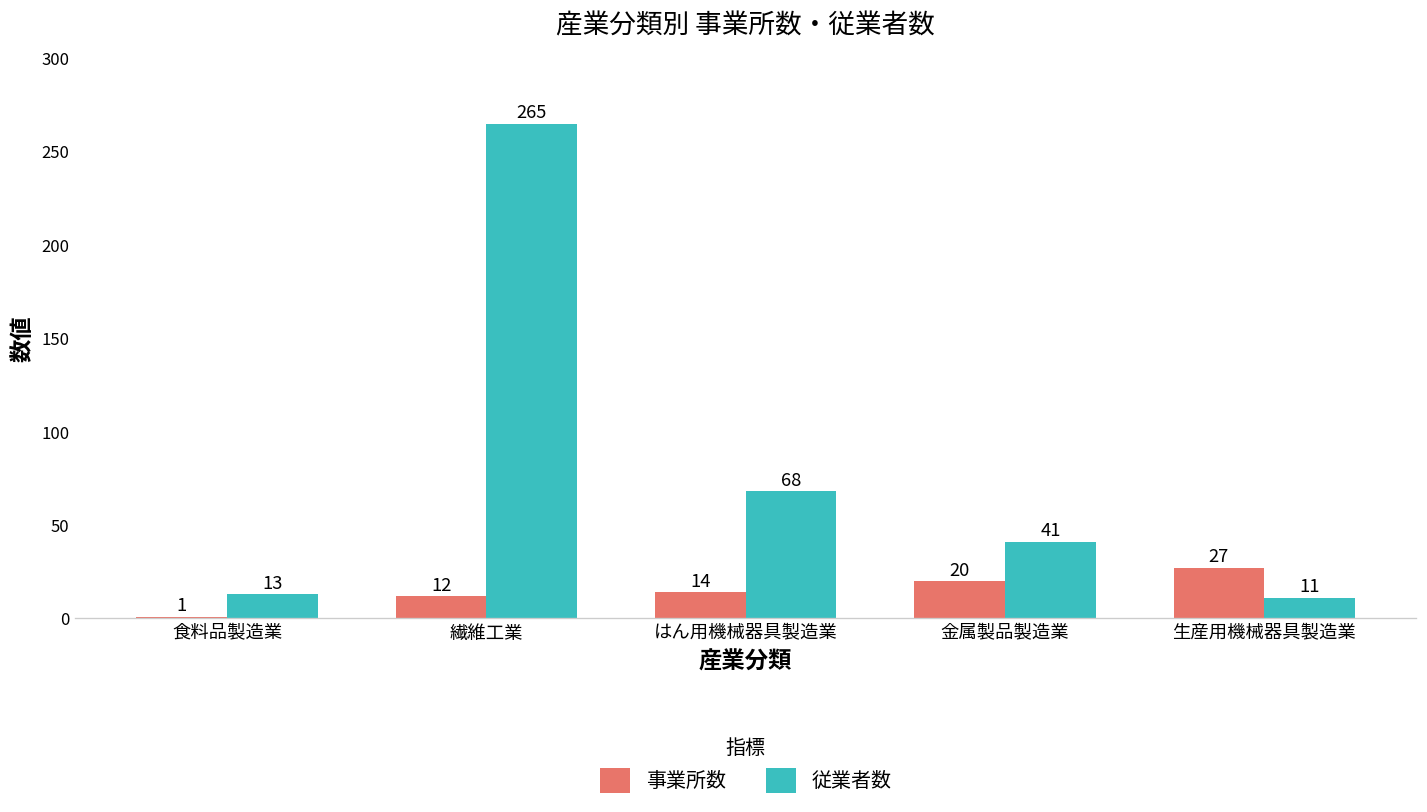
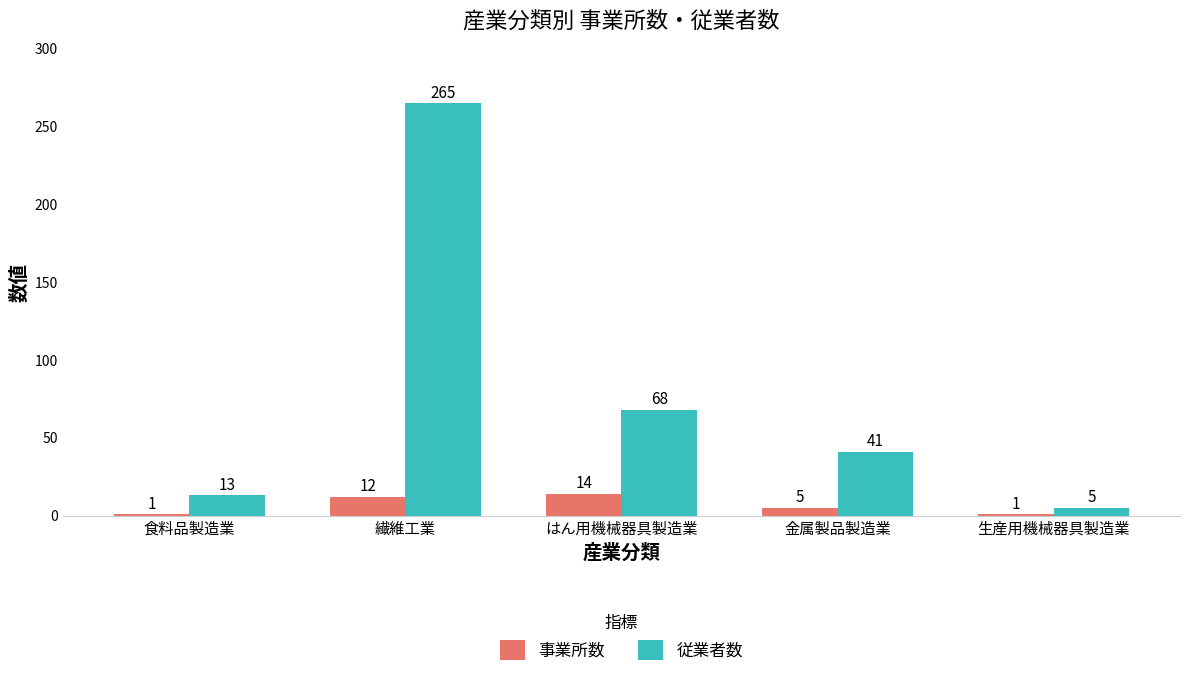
  {
    "事業所数": {
      "食料品製造業": 1,
      "繊維工業": 12,
      "はん用機械器具製造業": 14,
-     "金属製品製造業": 20,
-     "生産用機械器具製造業": 27
+     "金属製品製造業": 5,
+     "生産用機械器具製造業": 1
    },
    "従業者数": {
      "食料品製造業": 13,
      "繊維工業": 265,
      "はん用機械器具製造業": 68,
      "金属製品製造業": 41,
-     "生産用機械器具製造業": 11
+     "生産用機械器具製造業": 5
    }
  }
